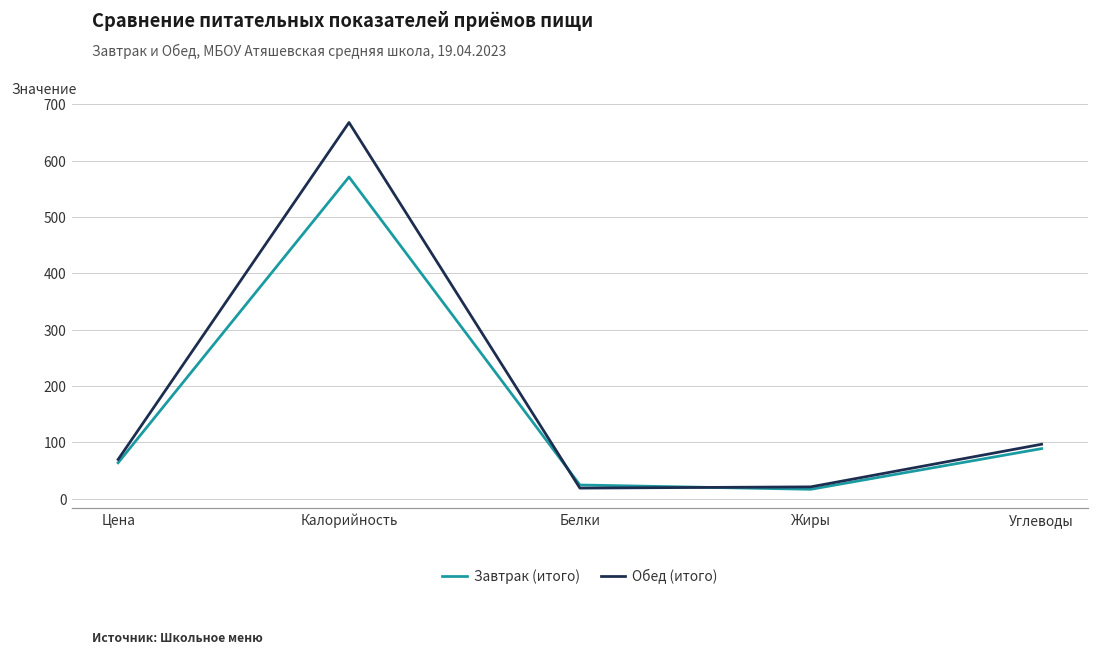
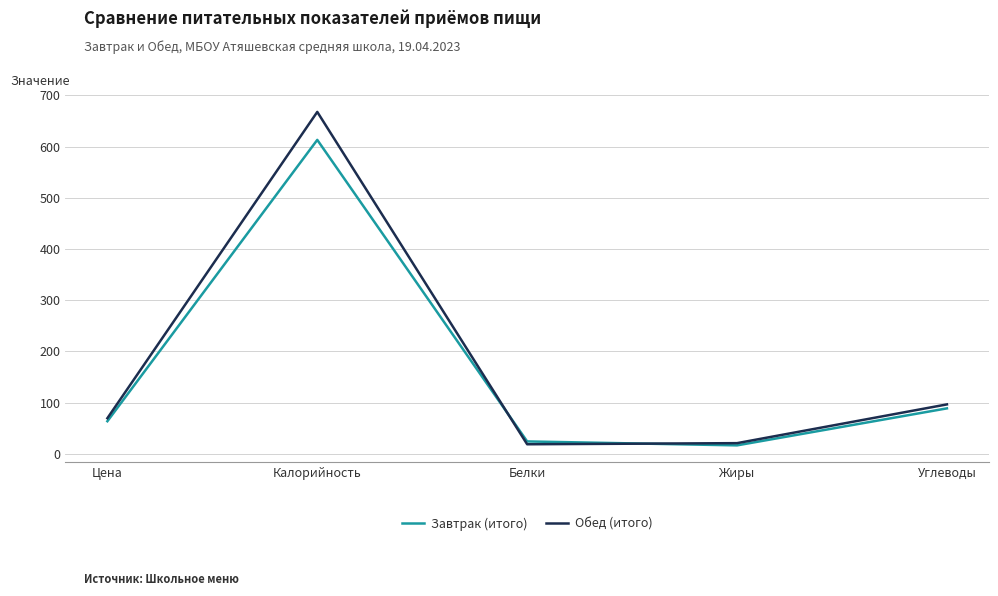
  {
    "Завтрак (итого)": {
      "Цена": 60,
-     "Калорийность": 570,
+     "Калорийность": 610,
      "Белки": 20,
      "Углеводы": 90
    },
    "Обед (итого)": {
      "Цена": 70,
      "Калорийность": 670,
      "Белки": 20,
      "Углеводы": 100
    }
  }
